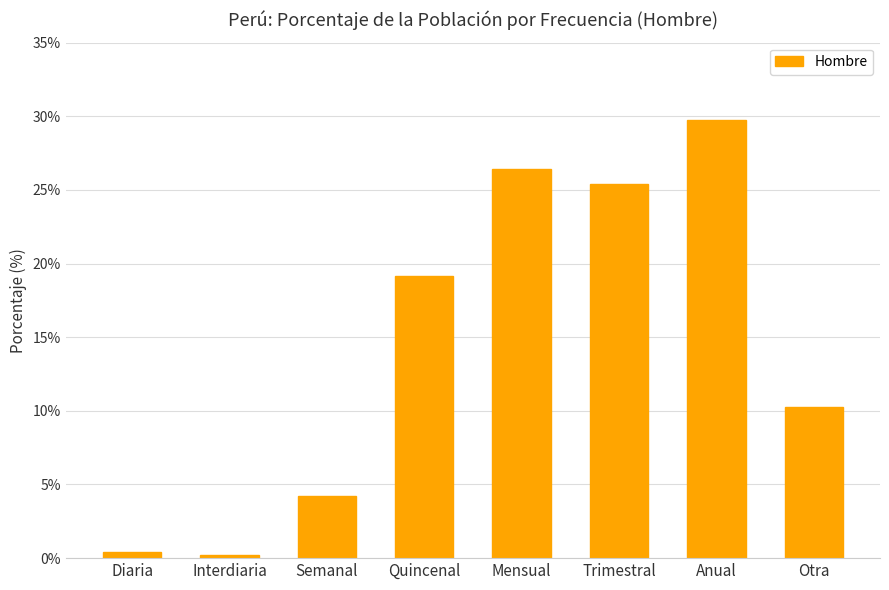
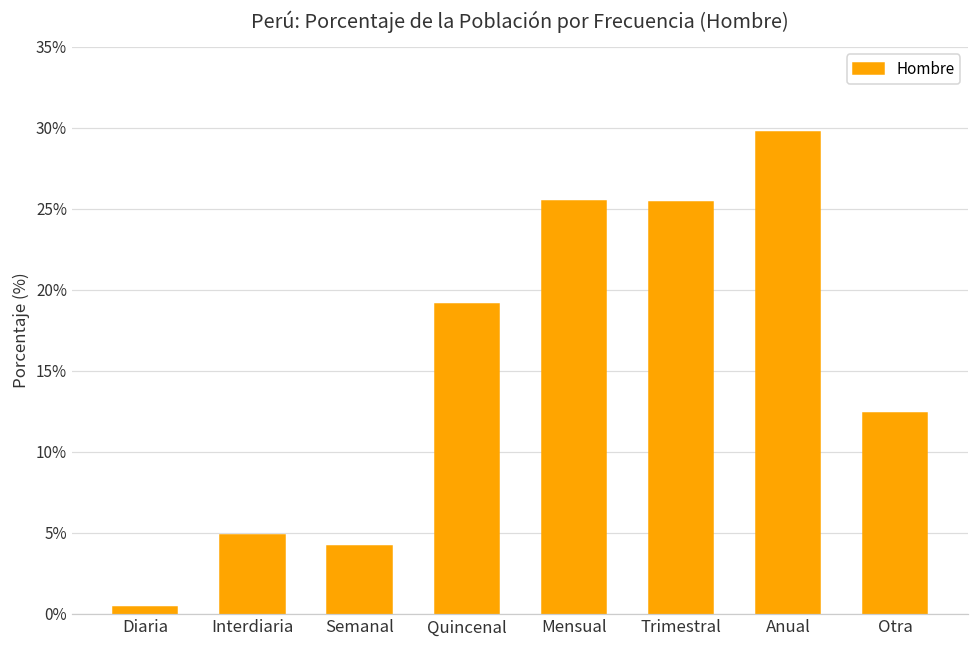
  {
    "Diaria": "0.4%",
-   "Interdiaria": "0.2%",
+   "Interdiaria": "4.9%",
    "Semanal": "4.2%",
    "Quincenal": "19.2%",
-   "Mensual": "26.4%",
+   "Mensual": "25.5%",
    "Trimestral": "25.4%",
    "Anual": "29.7%",
-   "Otra": "10.2%"
+   "Otra": "12.4%"
  }
